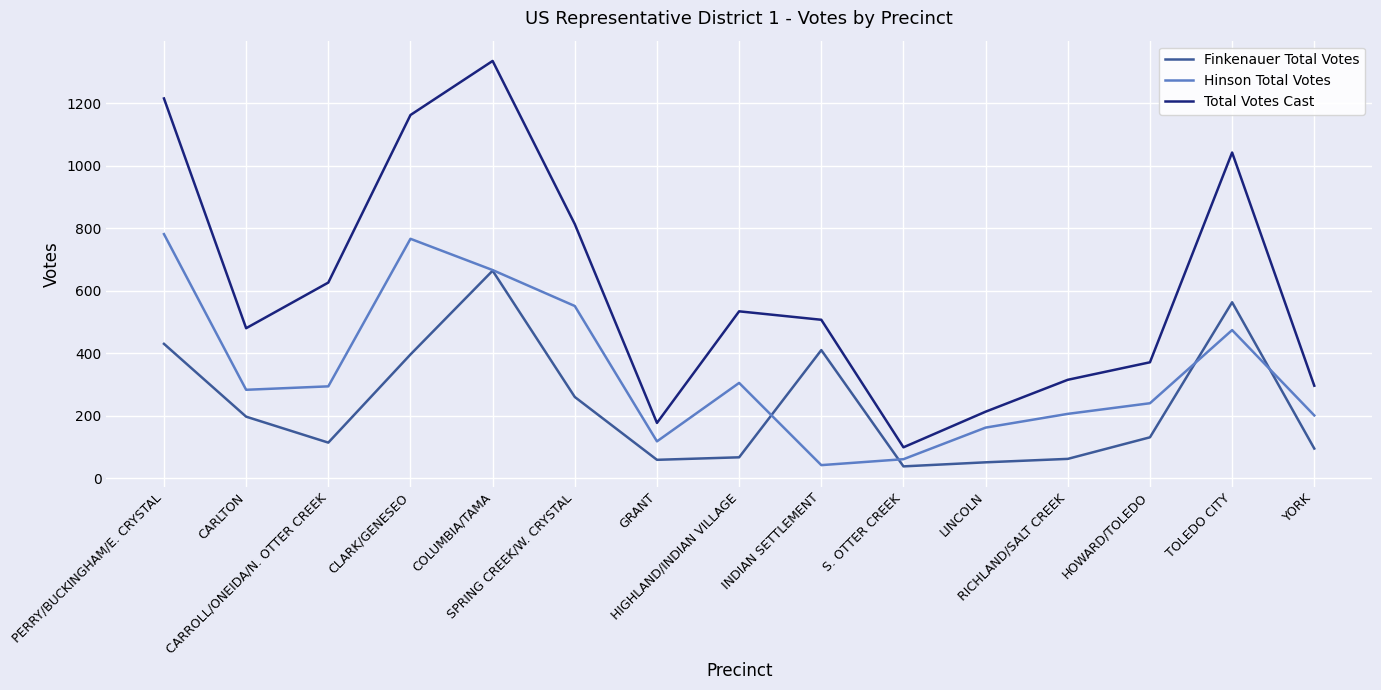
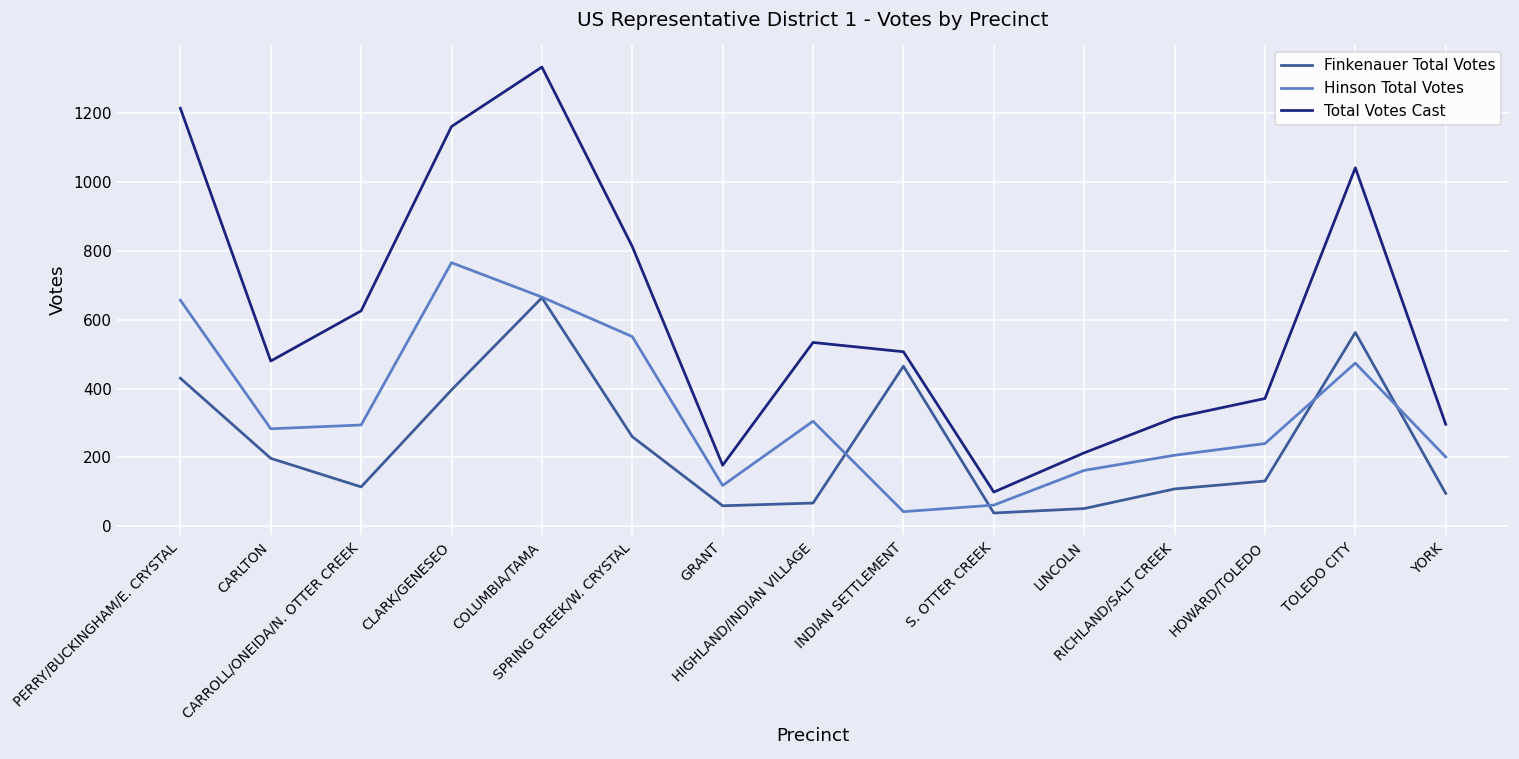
  {
    "Finkenauer Total Votes": {
      "PERRY/BUCKINGHAM/E. CRYSTAL": 430,
      "CARLTON": 200,
      "CARROLL/ONEIDA/N. OTTER CREEK": 110,
      "CLARK/GENESEO": 400,
      "SPRING CREEK/W. CRYSTAL": 260,
      "GRANT": 60,
      "HIGHLAND/INDIAN VILLAGE": 70,
-     "INDIAN SETTLEMENT": 410,
+     "INDIAN SETTLEMENT": 470,
      "S. OTTER CREEK": 40,
      "LINCOLN": 50,
-     "RICHLAND/SALT CREEK": 60,
+     "RICHLAND/SALT CREEK": 110,
      "HOWARD/TOLEDO": 130,
      "TOLEDO CITY": 560,
      "YORK": 100
    },
    "Hinson Total Votes": {
-     "PERRY/BUCKINGHAM/E. CRYSTAL": 780,
+     "PERRY/BUCKINGHAM/E. CRYSTAL": 660,
      "CARLTON": 280,
      "CARROLL/ONEIDA/N. OTTER CREEK": 290,
      "CLARK/GENESEO": 770,
      "SPRING CREEK/W. CRYSTAL": 550,
      "GRANT": 120,
      "HIGHLAND/INDIAN VILLAGE": 310,
      "INDIAN SETTLEMENT": 40,
      "S. OTTER CREEK": 60,
      "LINCOLN": 160,
      "RICHLAND/SALT CREEK": 210,
      "HOWARD/TOLEDO": 240,
      "TOLEDO CITY": 470,
      "YORK": 200
    },
    "Total Votes Cast": {
      "PERRY/BUCKINGHAM/E. CRYSTAL": 1220,
      "CARLTON": 480,
      "CARROLL/ONEIDA/N. OTTER CREEK": 630,
      "CLARK/GENESEO": 1160,
      "COLUMBIA/TAMA": 1340,
      "SPRING CREEK/W. CRYSTAL": 810,
      "GRANT": 180,
      "HIGHLAND/INDIAN VILLAGE": 530,
      "INDIAN SETTLEMENT": 510,
      "S. OTTER CREEK": 100,
      "LINCOLN": 210,
      "RICHLAND/SALT CREEK": 320,
      "HOWARD/TOLEDO": 370,
      "TOLEDO CITY": 1040,
      "YORK": 300
    }
  }
